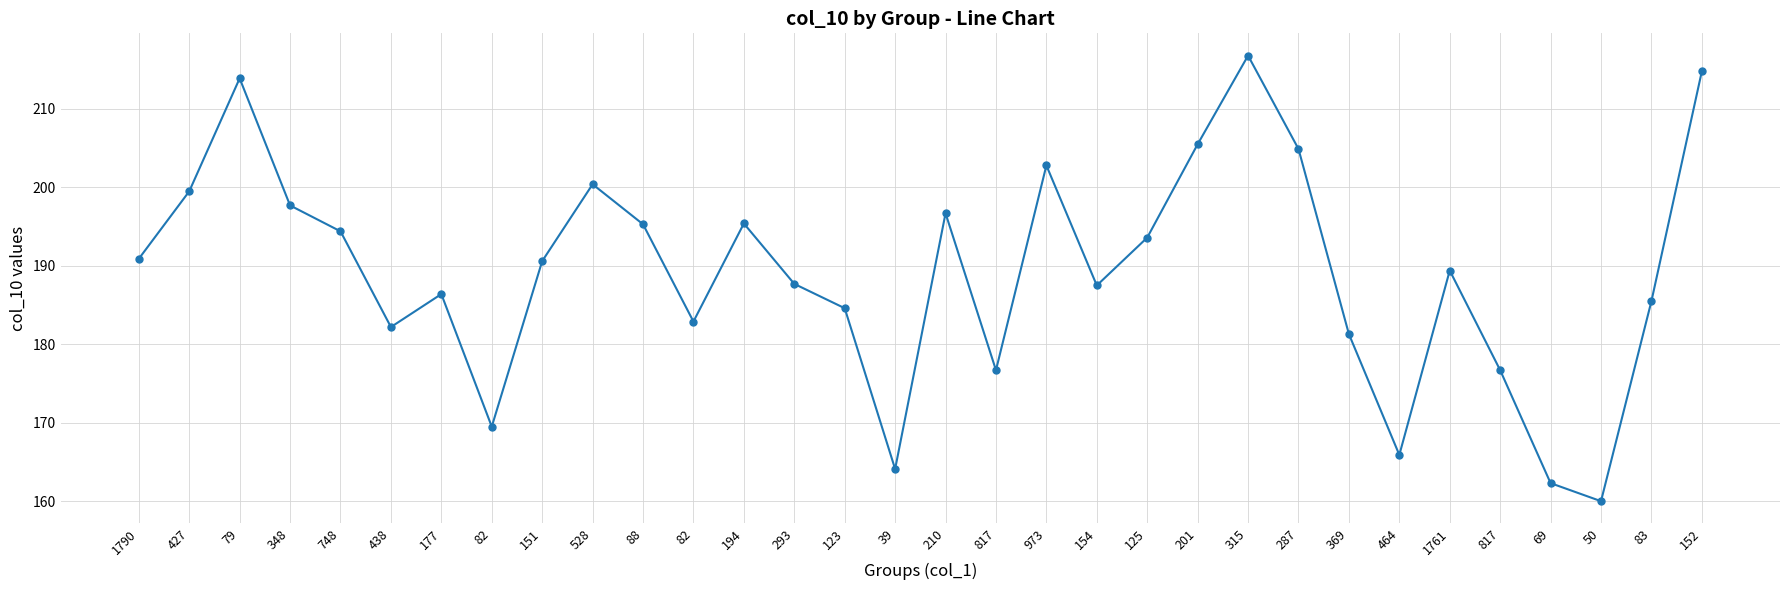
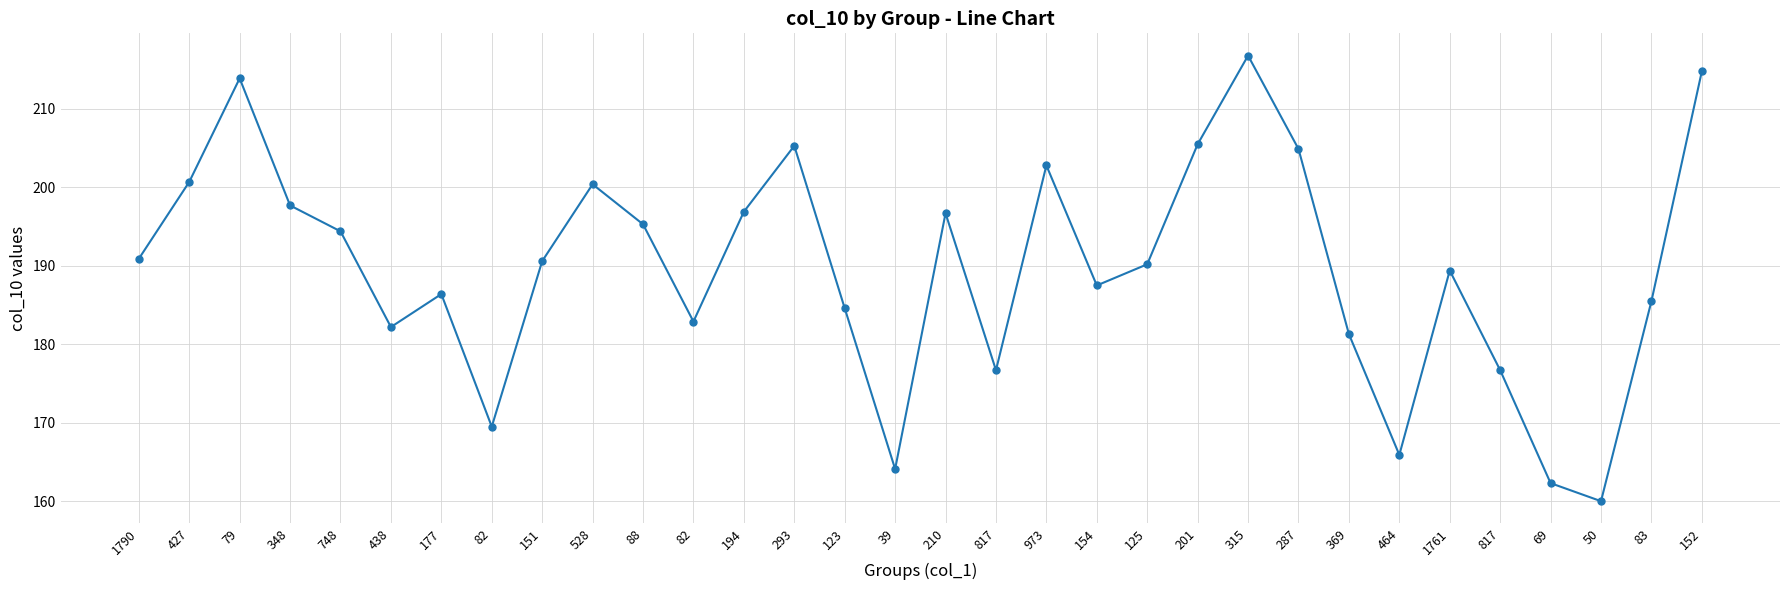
  {
    "1790": 191,
-   "427": 200,
+   "427": 201,
    "79": 214,
    "348": 198,
    "748": 194,
    "438": 182,
    "177": 186,
    "151": 191,
    "528": 200,
    "88": 195,
-   "194": 195,
-   "293": 188,
+   "194": 197,
+   "293": 205,
    "123": 185,
    "39": 164,
    "210": 197,
    "973": 203,
    "154": 188,
-   "125": 194,
+   "125": 190,
    "201": 206,
    "315": 217,
    "287": 205,
    "369": 181,
    "464": 166,
    "1761": 189,
    "69": 162,
    "50": 160,
    "83": 186,
    "152": 215
  }
